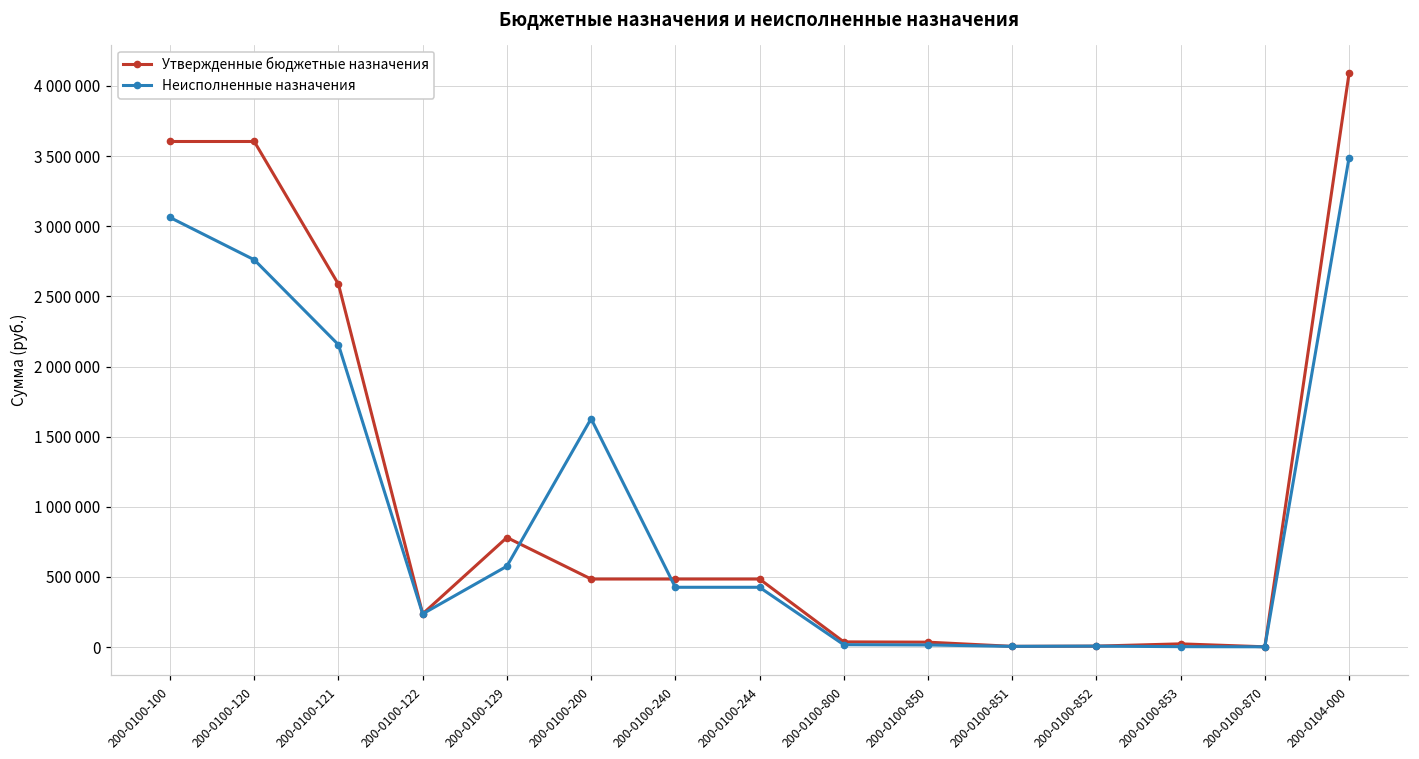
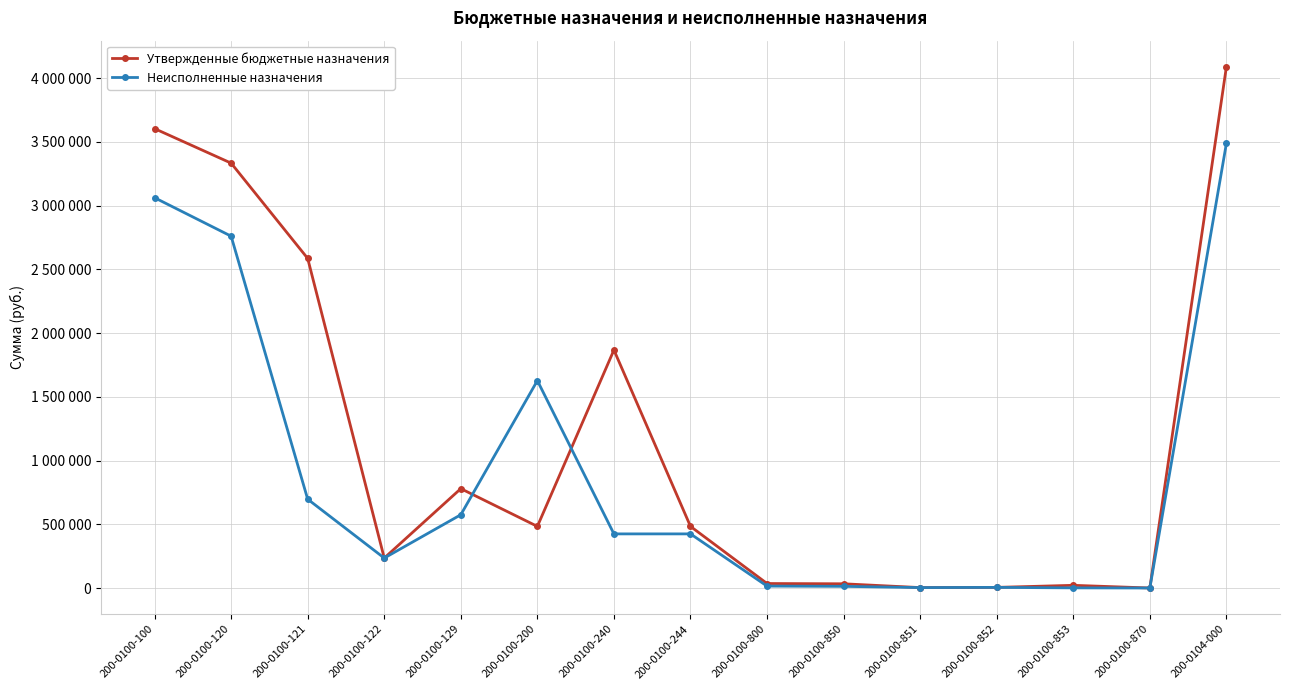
  {
    "Утвержденные бюджетные назначения": {
      "200-0100-100": 3600000,
-     "200-0100-120": 3600000,
+     "200-0100-120": 3330000,
      "200-0100-121": 2590000,
      "200-0100-129": 780000,
      "200-0100-200": 490000,
-     "200-0100-240": 490000,
+     "200-0100-240": 1870000,
      "200-0100-244": 490000,
      "200-0100-800": 40000,
      "200-0100-853": 20000,
      "200-0104-000": 4090000
    },
    "Неисполненные назначения": {
      "200-0100-100": 3060000,
      "200-0100-120": 2760000,
-     "200-0100-121": 2160000,
+     "200-0100-121": 700000,
      "200-0100-129": 580000,
      "200-0100-200": 1630000,
      "200-0100-240": 430000,
      "200-0100-244": 430000,
      "200-0100-800": 20000,
      "200-0100-853": 0,
      "200-0104-000": 3490000
    }
  }
